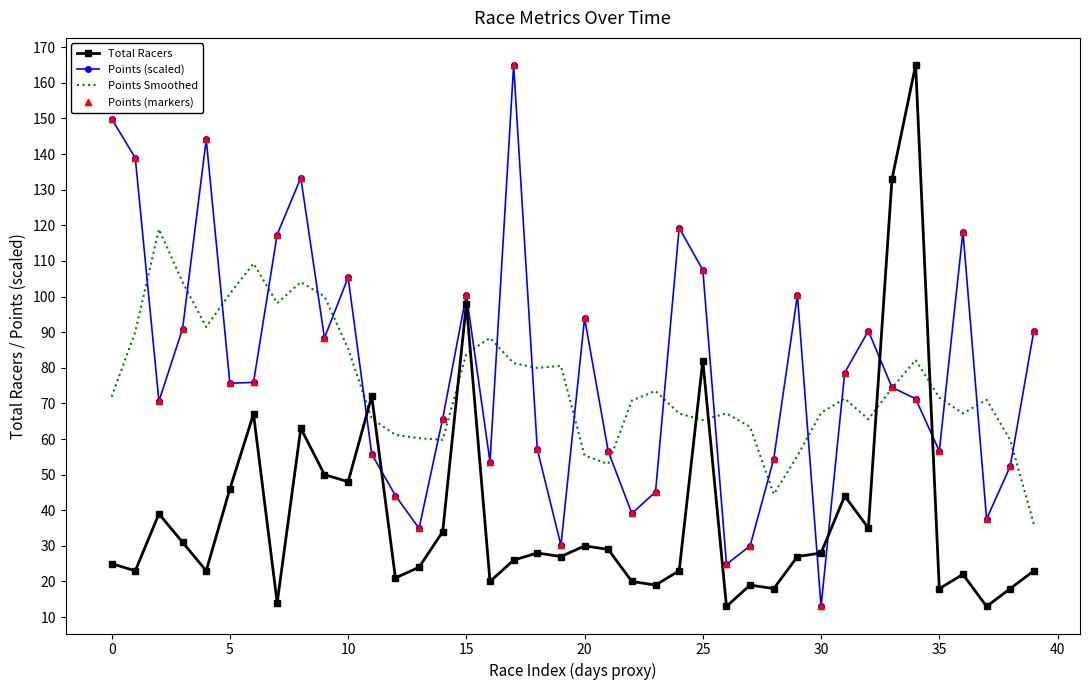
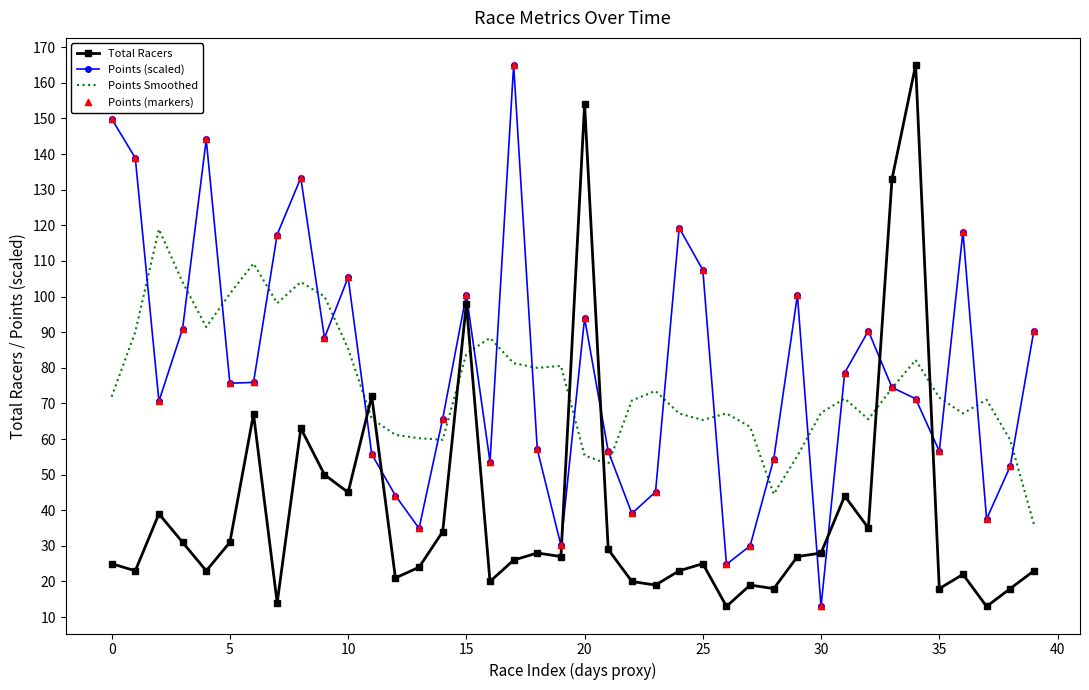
  {
    "Total Racers": {
      "0": 25,
-     "5": 46,
-     "10": 48,
+     "5": 31,
+     "10": 45,
      "15": 98,
-     "20": 30,
-     "25": 82,
+     "20": 154,
+     "25": 25,
      "30": 28,
      "35": 18
    },
    "Points (markers)": {
      "0": 150,
      "5": 76,
      "10": 105,
      "15": 101,
      "20": 94,
      "25": 107,
      "30": 13,
      "35": 57
    },
    "Points Smoothed": {
      "0": 72,
      "5": 101,
      "10": 85,
      "15": 84,
      "20": 55,
      "25": 65,
      "30": 67,
      "35": 72
    }
  }
